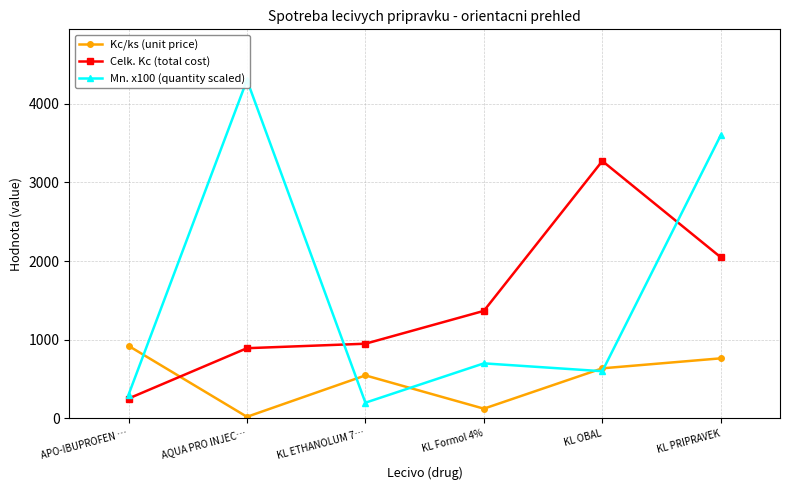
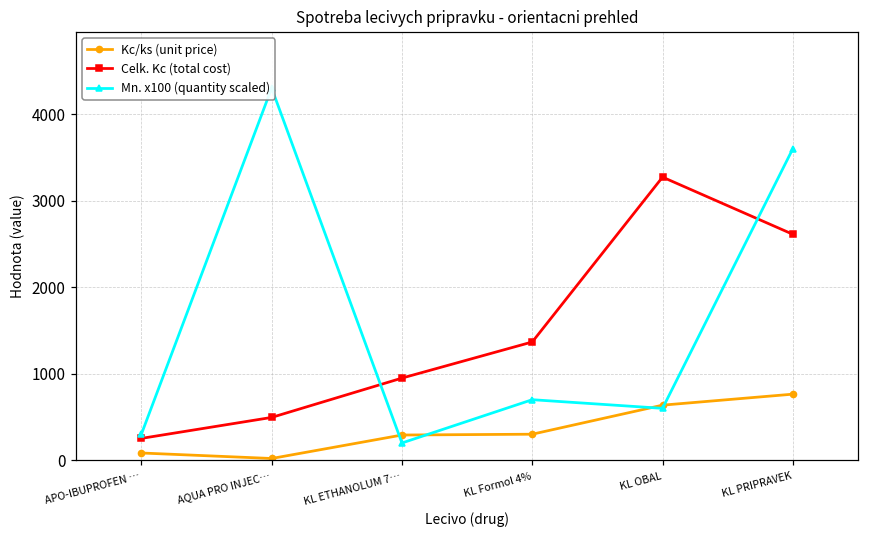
  {
    "Kc/ks (unit price)": {
-     "APO-IBUPROFEN …": 900,
+     "APO-IBUPROFEN …": 100,
      "AQUA PRO INJEC…": 0,
-     "KL ETHANOLUM 7…": 500,
-     "KL Formol 4%": 100,
+     "KL ETHANOLUM 7…": 300,
+     "KL Formol 4%": 300,
      "KL OBAL": 600,
      "KL PRIPRAVEK": 800
    },
    "Celk. Kc (total cost)": {
      "APO-IBUPROFEN …": 300,
-     "AQUA PRO INJEC…": 900,
+     "AQUA PRO INJEC…": 500,
      "KL ETHANOLUM 7…": 900,
      "KL Formol 4%": 1400,
      "KL OBAL": 3300,
-     "KL PRIPRAVEK": 2000
+     "KL PRIPRAVEK": 2600
    },
    "Mn. x100 (quantity scaled)": {
      "APO-IBUPROFEN …": 300,
      "KL ETHANOLUM 7…": 200,
      "KL Formol 4%": 700,
      "KL OBAL": 600,
      "KL PRIPRAVEK": 3600
    }
  }
